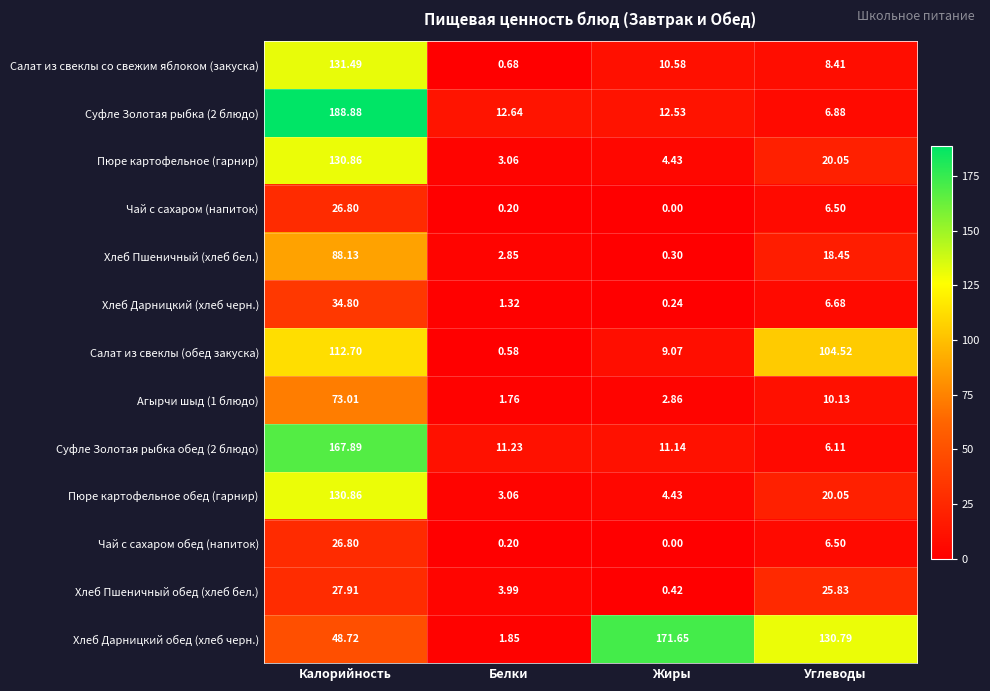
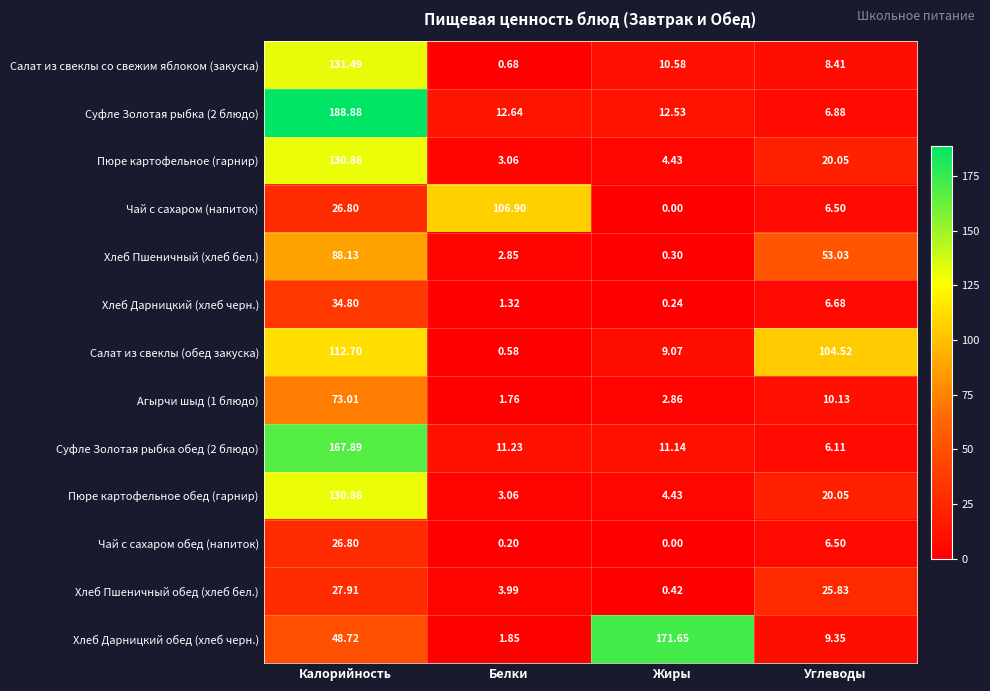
  {
    "Салат из свеклы со свежим яблоком (закуска)": {
      "Калорийность": 131.49,
      "Белки": 0.68,
      "Жиры": 10.58,
      "Углеводы": 8.41
    },
    "Суфле Золотая рыбка (2 блюдо)": {
      "Калорийность": 188.88,
      "Белки": 12.64,
      "Жиры": 12.53,
      "Углеводы": 6.88
    },
    "Пюре картофельное (гарнир)": {
      "Калорийность": 130.86,
      "Белки": 3.06,
      "Жиры": 4.43,
      "Углеводы": 20.05
    },
    "Чай с сахаром (напиток)": {
      "Калорийность": 26.80,
-     "Белки": 0.20,
+     "Белки": 106.90,
      "Жиры": 0.00,
      "Углеводы": 6.50
    },
    "Хлеб Пшеничный (хлеб бел.)": {
      "Калорийность": 88.13,
      "Белки": 2.85,
      "Жиры": 0.30,
-     "Углеводы": 18.45
+     "Углеводы": 53.03
    },
    "Хлеб Дарницкий (хлеб черн.)": {
      "Калорийность": 34.80,
      "Белки": 1.32,
      "Жиры": 0.24,
      "Углеводы": 6.68
    },
    "Салат из свеклы (обед закуска)": {
      "Калорийность": 112.70,
      "Белки": 0.58,
      "Жиры": 9.07,
      "Углеводы": 104.52
    },
    "Агырчи шыд (1 блюдо)": {
      "Калорийность": 73.01,
      "Белки": 1.76,
      "Жиры": 2.86,
      "Углеводы": 10.13
    },
    "Суфле Золотая рыбка обед (2 блюдо)": {
      "Калорийность": 167.89,
      "Белки": 11.23,
      "Жиры": 11.14,
      "Углеводы": 6.11
    },
    "Пюре картофельное обед (гарнир)": {
      "Калорийность": 130.86,
      "Белки": 3.06,
      "Жиры": 4.43,
      "Углеводы": 20.05
    },
    "Чай с сахаром обед (напиток)": {
      "Калорийность": 26.80,
      "Белки": 0.20,
      "Жиры": 0.00,
      "Углеводы": 6.50
    },
    "Хлеб Пшеничный обед (хлеб бел.)": {
      "Калорийность": 27.91,
      "Белки": 3.99,
      "Жиры": 0.42,
      "Углеводы": 25.83
    },
    "Хлеб Дарницкий обед (хлеб черн.)": {
      "Калорийность": 48.72,
      "Белки": 1.85,
      "Жиры": 171.65,
-     "Углеводы": 130.79
+     "Углеводы": 9.35
    }
  }
